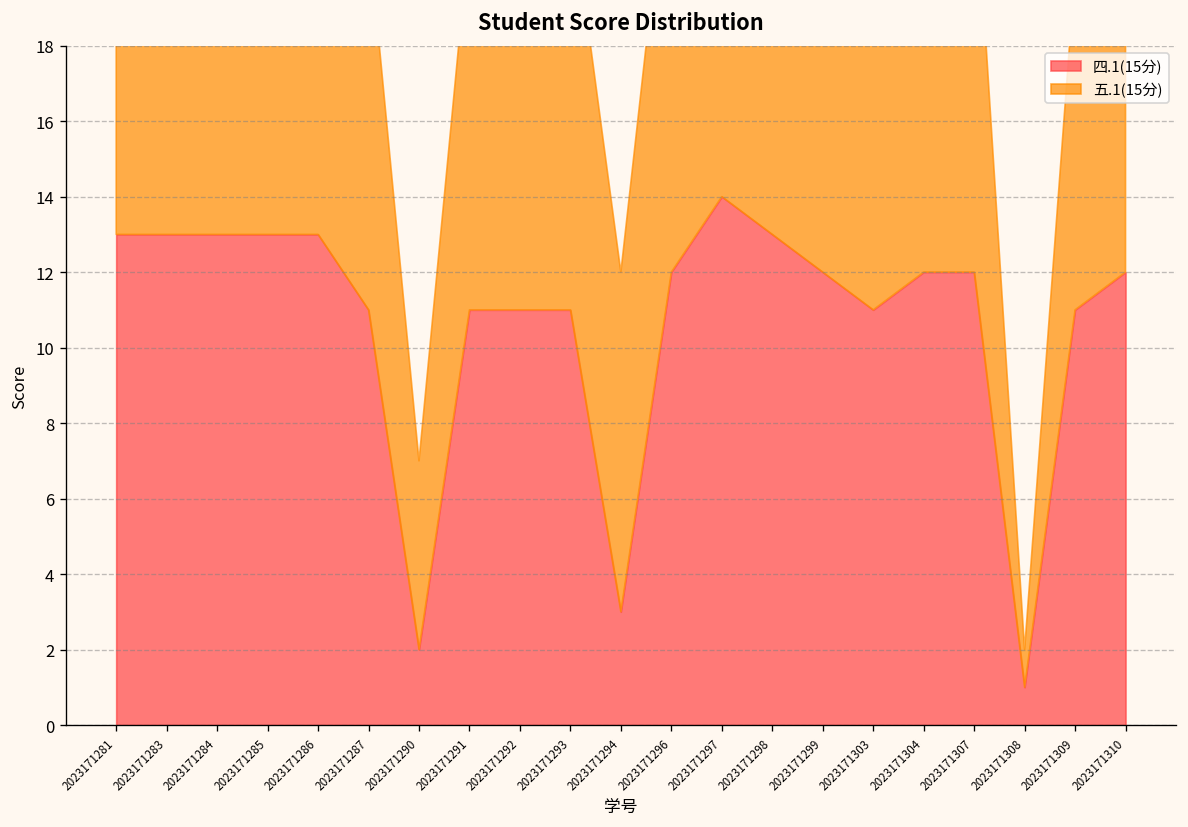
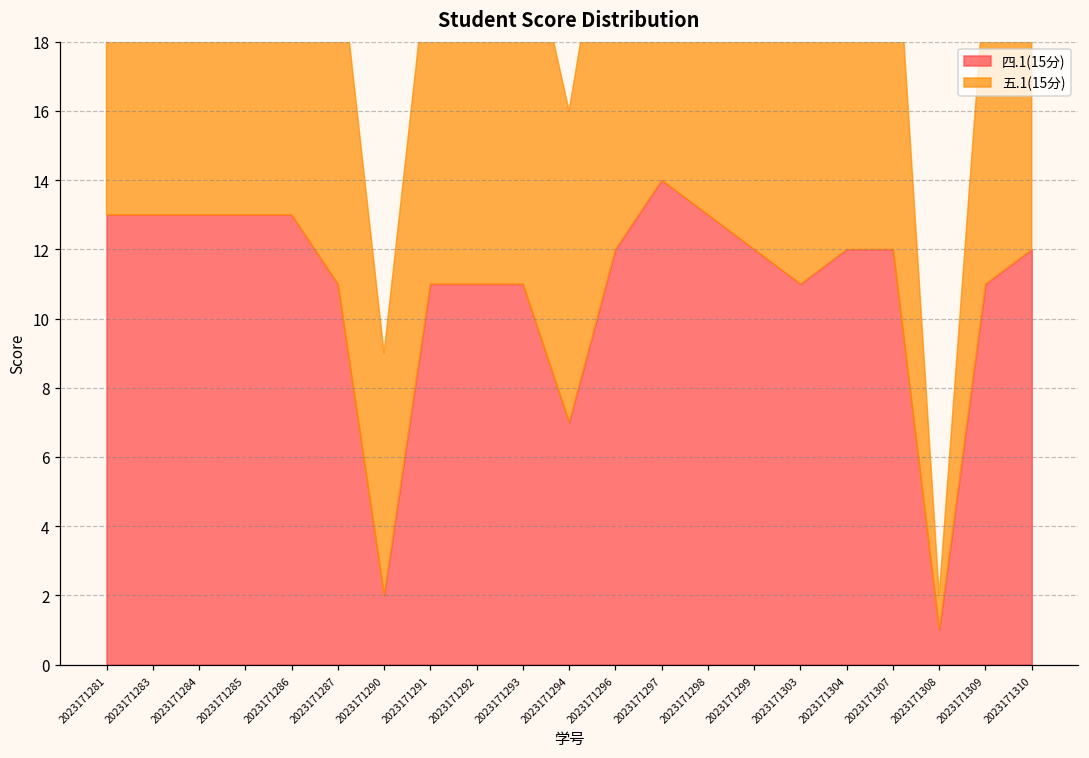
  {
    "四.1(15分)": {
      "2023171281": 13,
      "2023171283": 13,
      "2023171284": 13,
      "2023171285": 13,
      "2023171286": 13,
      "2023171287": 11,
      "2023171290": 2,
      "2023171291": 11,
      "2023171292": 11,
      "2023171293": 11,
-     "2023171294": 3,
+     "2023171294": 7,
      "2023171296": 12,
      "2023171297": 14,
      "2023171298": 13,
      "2023171299": 12,
      "2023171303": 11,
      "2023171304": 12,
      "2023171307": 12,
      "2023171308": 1,
      "2023171309": 11,
      "2023171310": 12
    },
    "五.1(15分)": {
-     "2023171290": 5,
+     "2023171290": 7,
      "2023171294": 9,
      "2023171308": 1
    }
  }
